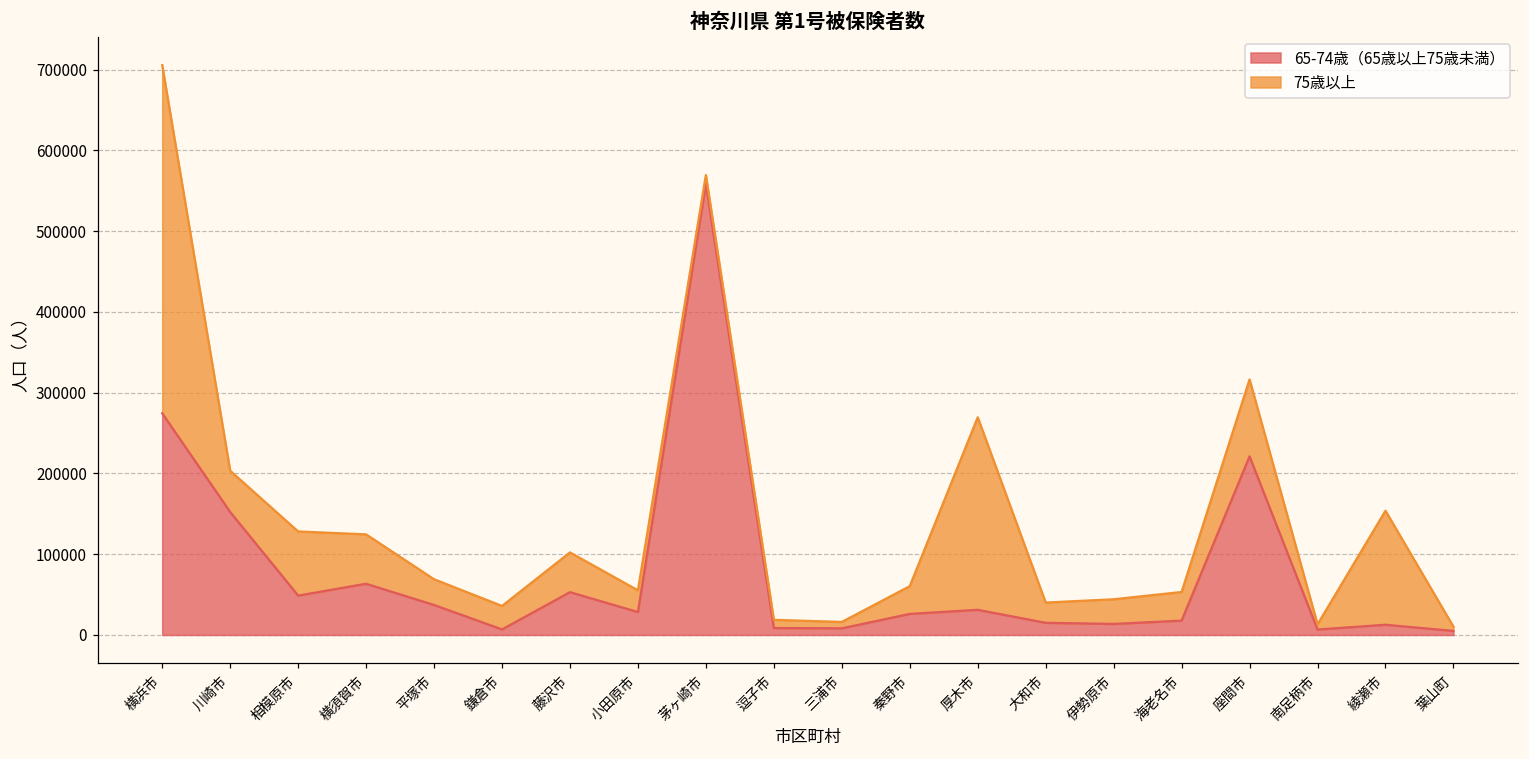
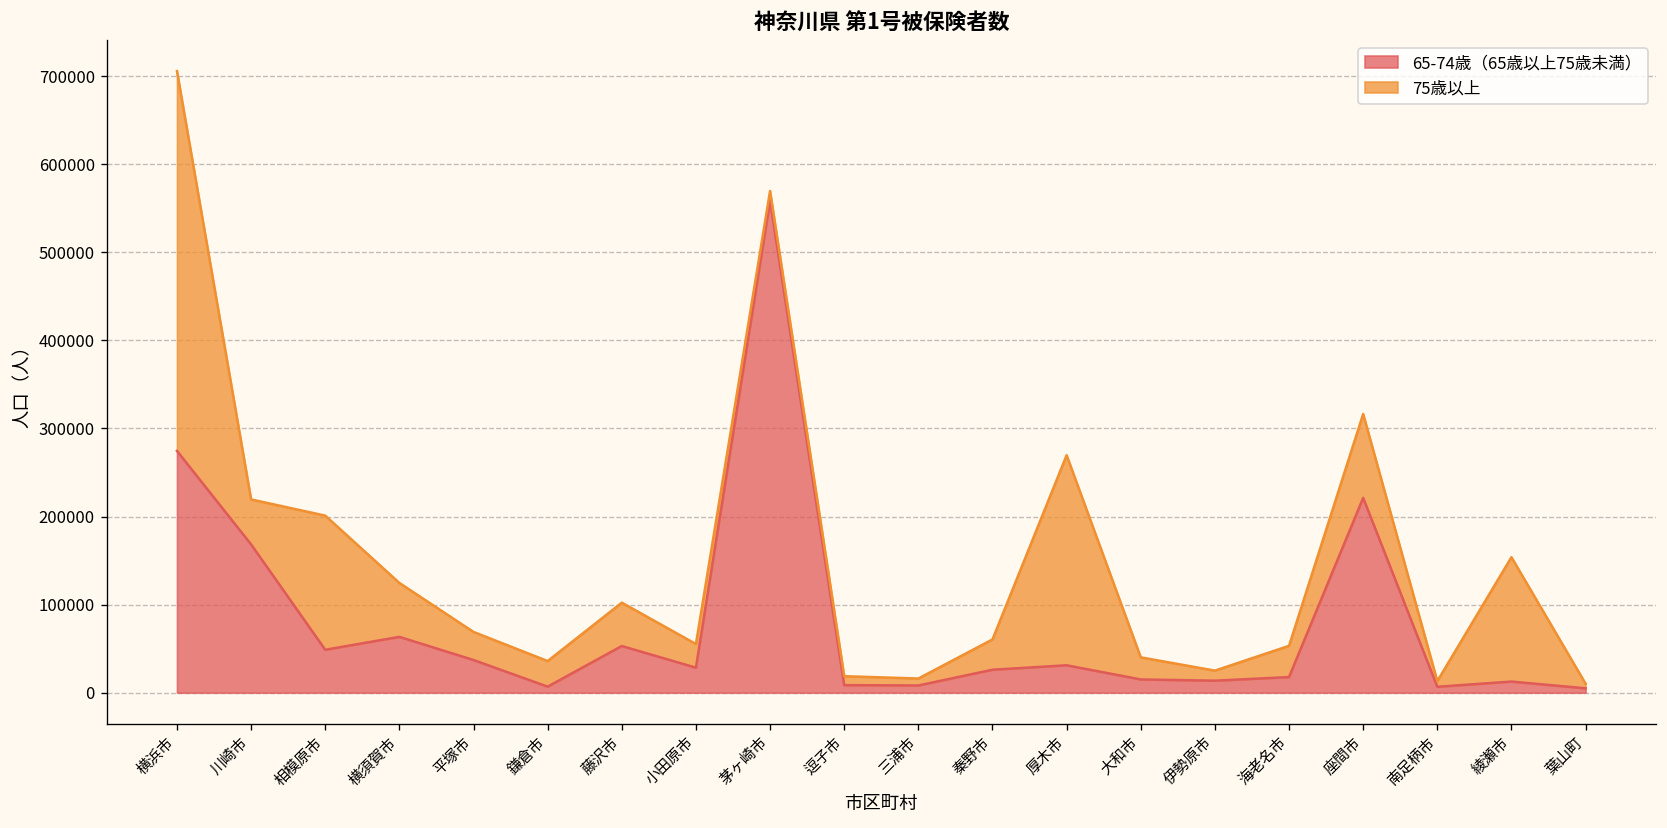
  {
    "65-74歳（65歳以上75歳未満）": {
      "横浜市": 270000,
-     "川崎市": 150000,
+     "川崎市": 170000,
      "相模原市": 50000,
      "横須賀市": 60000,
      "平塚市": 40000,
      "鎌倉市": 10000,
      "藤沢市": 50000,
      "小田原市": 30000,
      "茅ヶ崎市": 560000,
      "逗子市": 10000,
      "三浦市": 10000,
      "秦野市": 30000,
      "厚木市": 30000,
      "大和市": 20000,
      "伊勢原市": 10000,
      "海老名市": 20000,
      "座間市": 220000,
      "南足柄市": 10000,
      "綾瀬市": 10000,
      "葉山町": 10000
    },
    "75歳以上": {
      "横浜市": 430000,
      "川崎市": 50000,
-     "相模原市": 80000,
+     "相模原市": 150000,
      "横須賀市": 60000,
      "平塚市": 30000,
      "鎌倉市": 30000,
      "藤沢市": 50000,
      "小田原市": 30000,
      "茅ヶ崎市": 10000,
      "逗子市": 10000,
      "三浦市": 10000,
      "秦野市": 30000,
      "厚木市": 240000,
      "大和市": 30000,
-     "伊勢原市": 30000,
+     "伊勢原市": 10000,
      "海老名市": 40000,
      "座間市": 100000,
      "南足柄市": 10000,
      "綾瀬市": 140000,
      "葉山町": 10000
    }
  }
